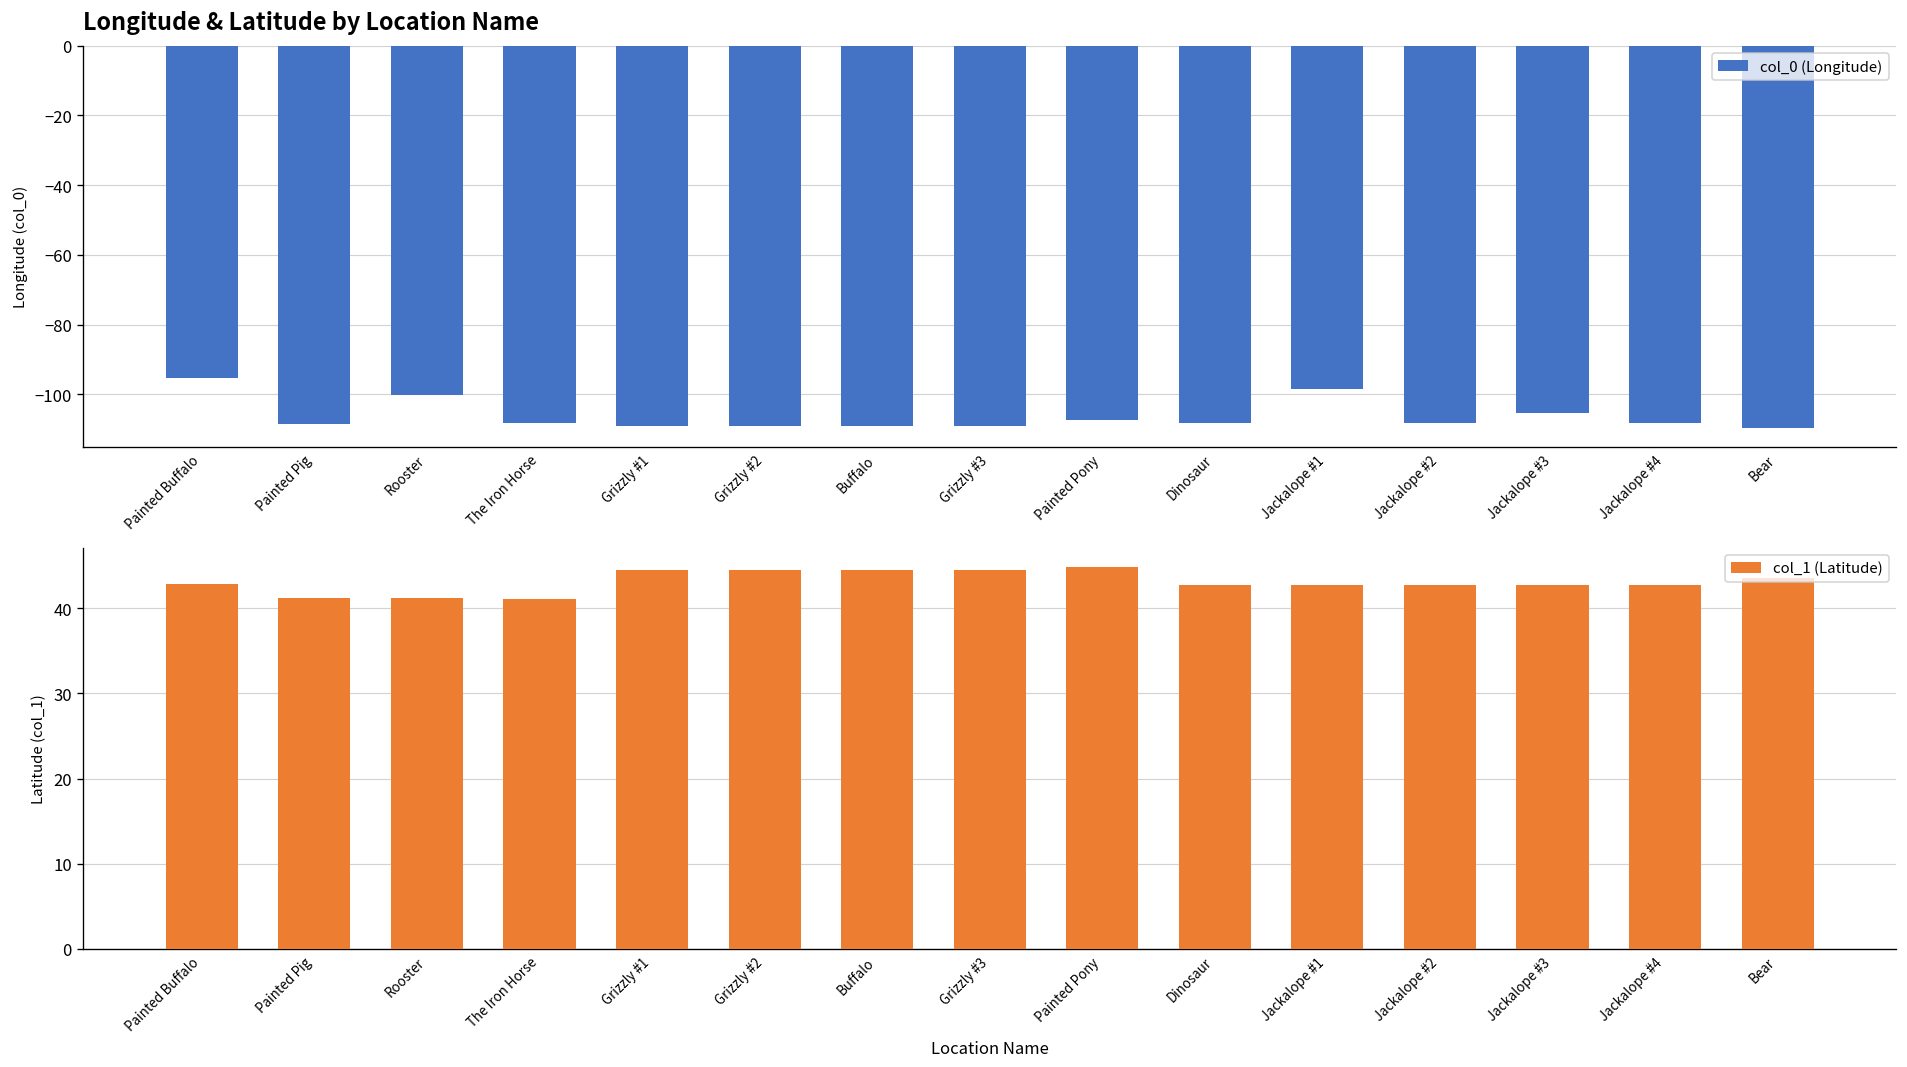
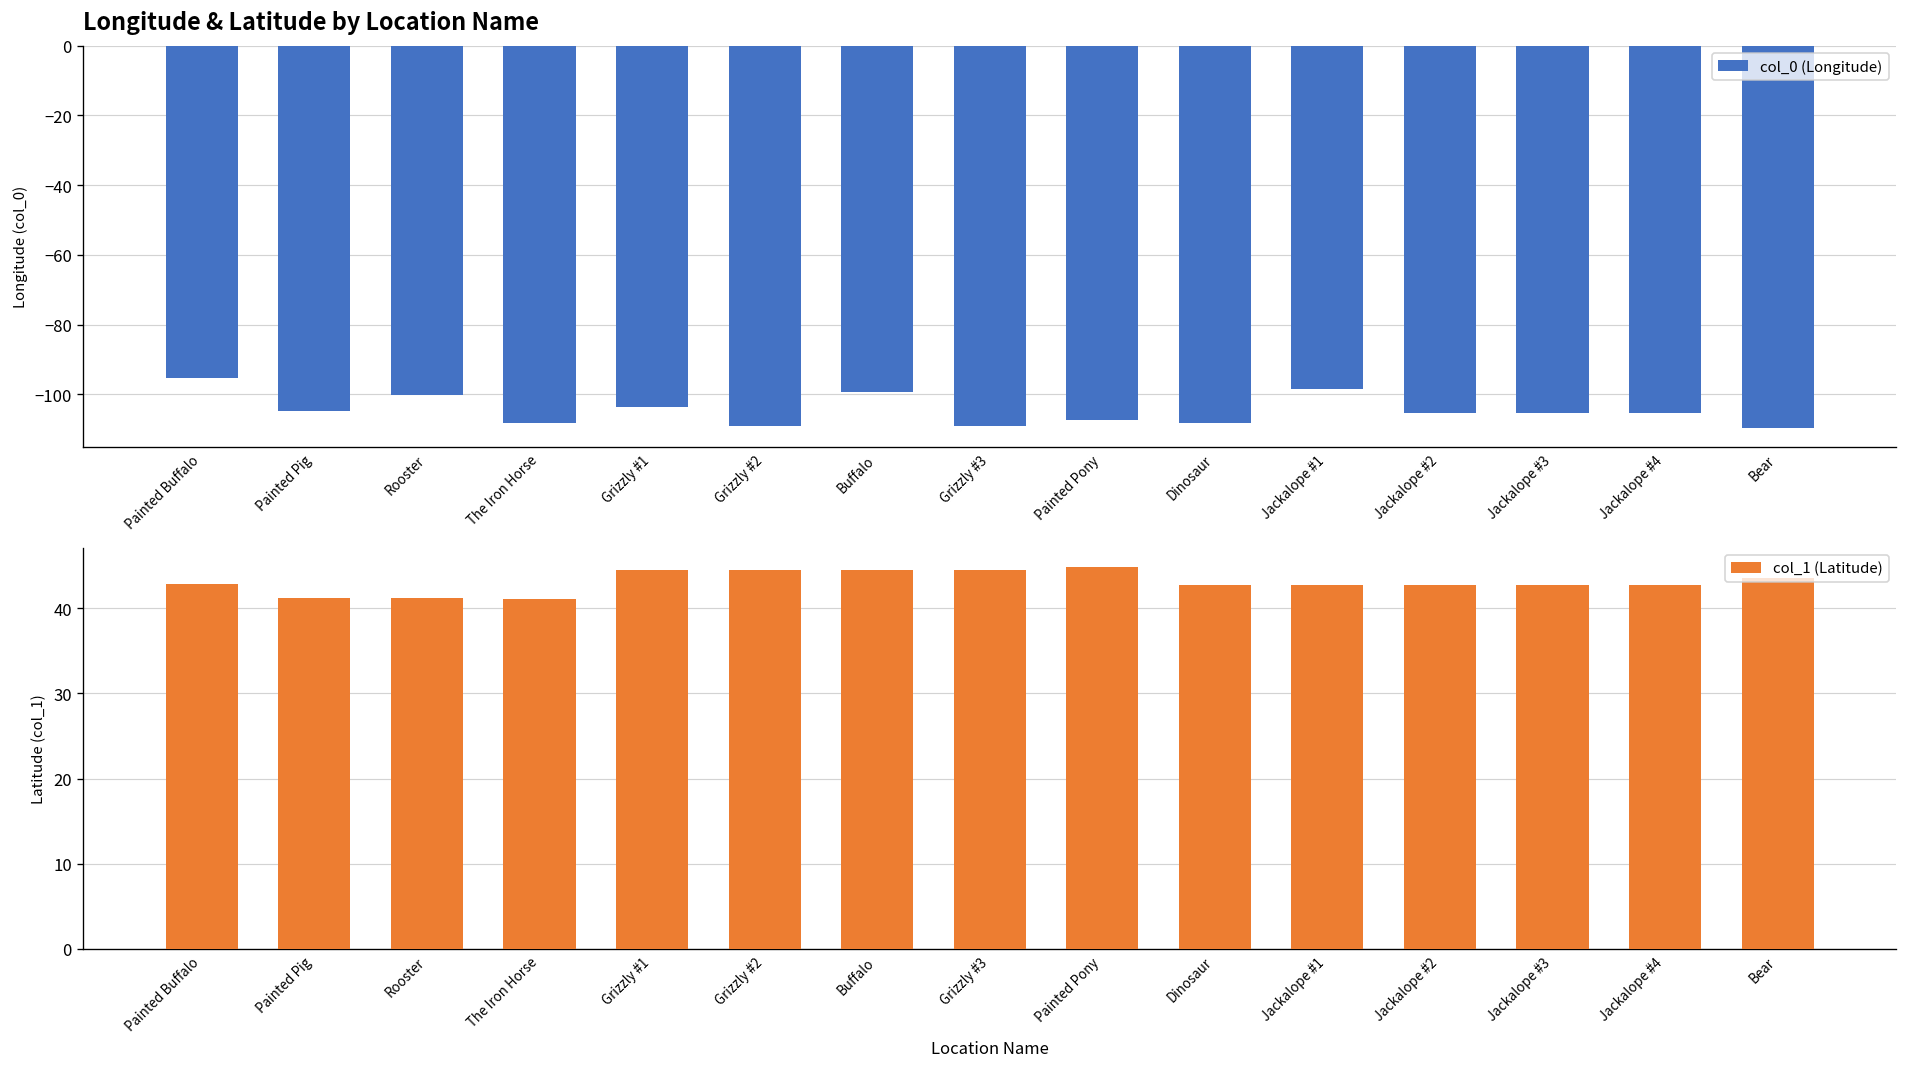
  {
    "Longitude & Latitude by Location Name": {
      "Painted Buffalo": -95,
-     "Painted Pig": -108,
+     "Painted Pig": -105,
      "Rooster": -100,
      "The Iron Horse": -108,
-     "Grizzly #1": -109,
+     "Grizzly #1": -104,
      "Grizzly #2": -109,
-     "Buffalo": -109,
+     "Buffalo": -99,
      "Grizzly #3": -109,
      "Painted Pony": -107,
      "Dinosaur": -108,
      "Jackalope #1": -98,
-     "Jackalope #2": -108,
+     "Jackalope #2": -105,
      "Jackalope #3": -105,
-     "Jackalope #4": -108,
+     "Jackalope #4": -105,
      "Bear": -110
    }
  }
